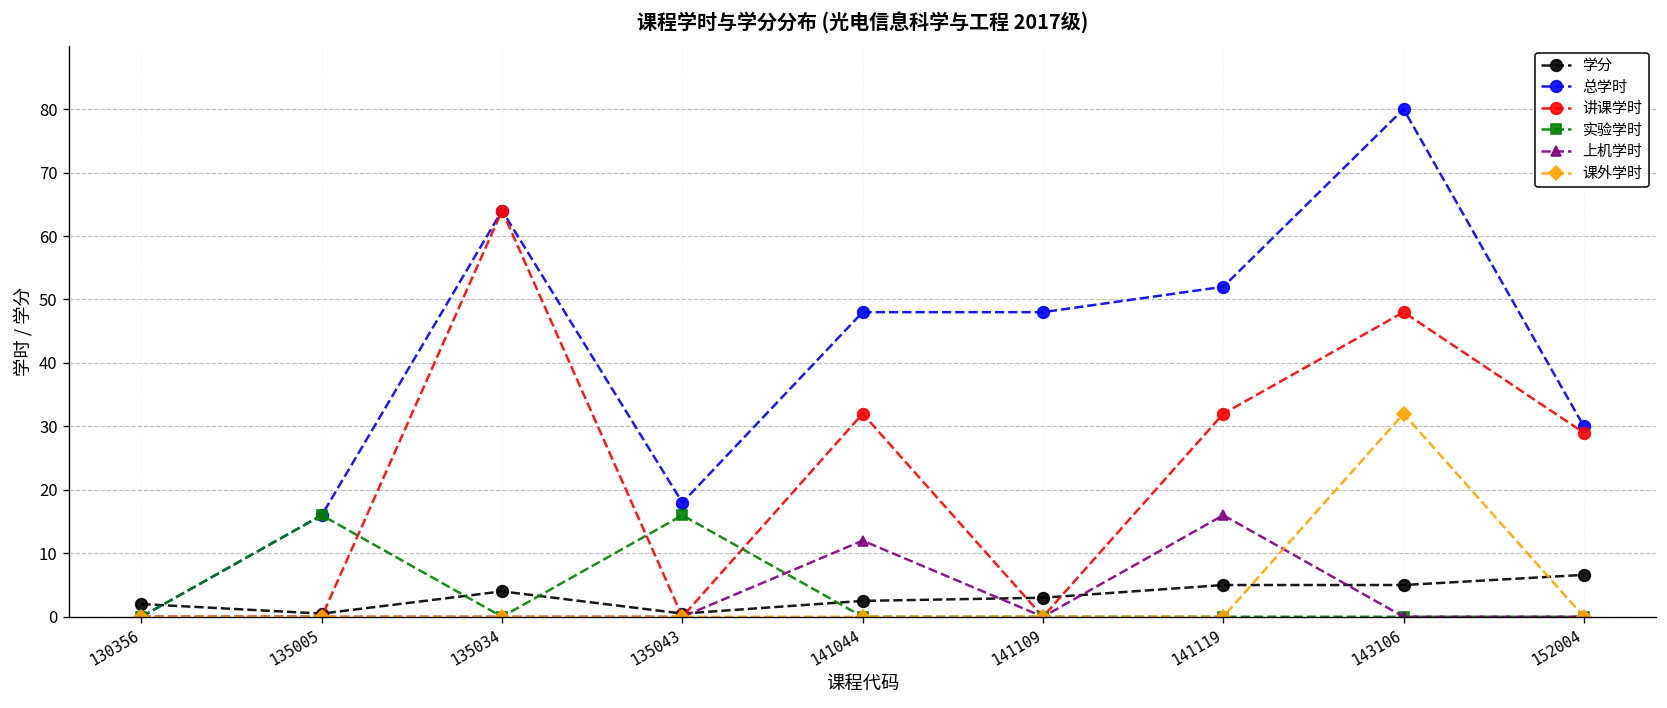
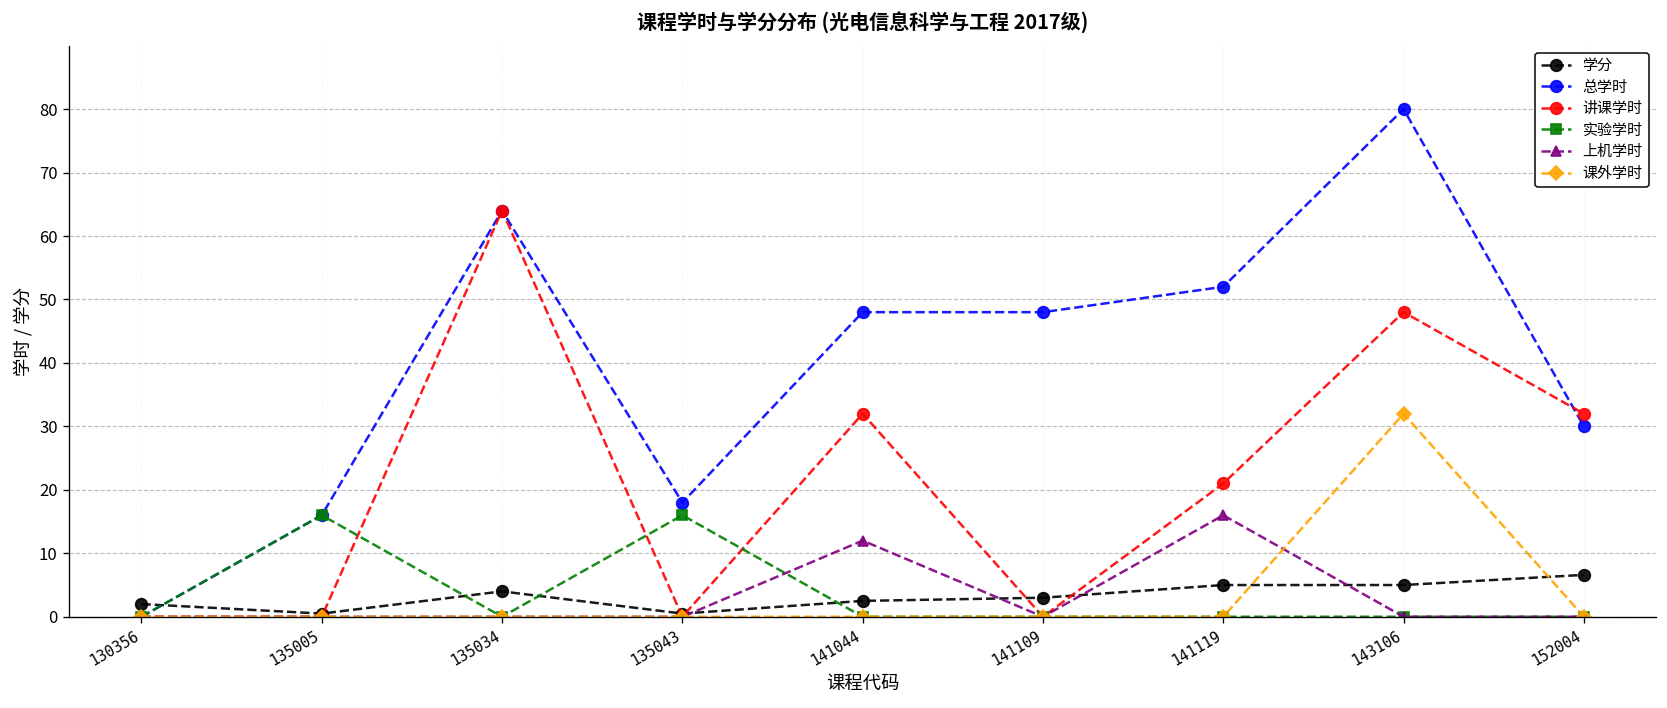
  {
    "学分": {
      "130356": 2,
      "135005": 1,
      "135034": 4,
      "135043": 1,
      "141044": 3,
      "141109": 3,
      "141119": 5,
      "143106": 5,
      "152004": 7
    },
    "总学时": {
      "135043": 18,
      "141044": 48,
      "141109": 48,
      "141119": 52,
      "143106": 80,
      "152004": 30
    },
    "讲课学时": {
      "141044": 32,
-     "141119": 32,
+     "141119": 21,
      "143106": 48,
-     "152004": 29
+     "152004": 32
    },
    "实验学时": {
      "135043": 16
    },
    "上机学时": {
      "141044": 12,
      "141119": 16
    },
    "课外学时": {
      "143106": 32
    }
  }
